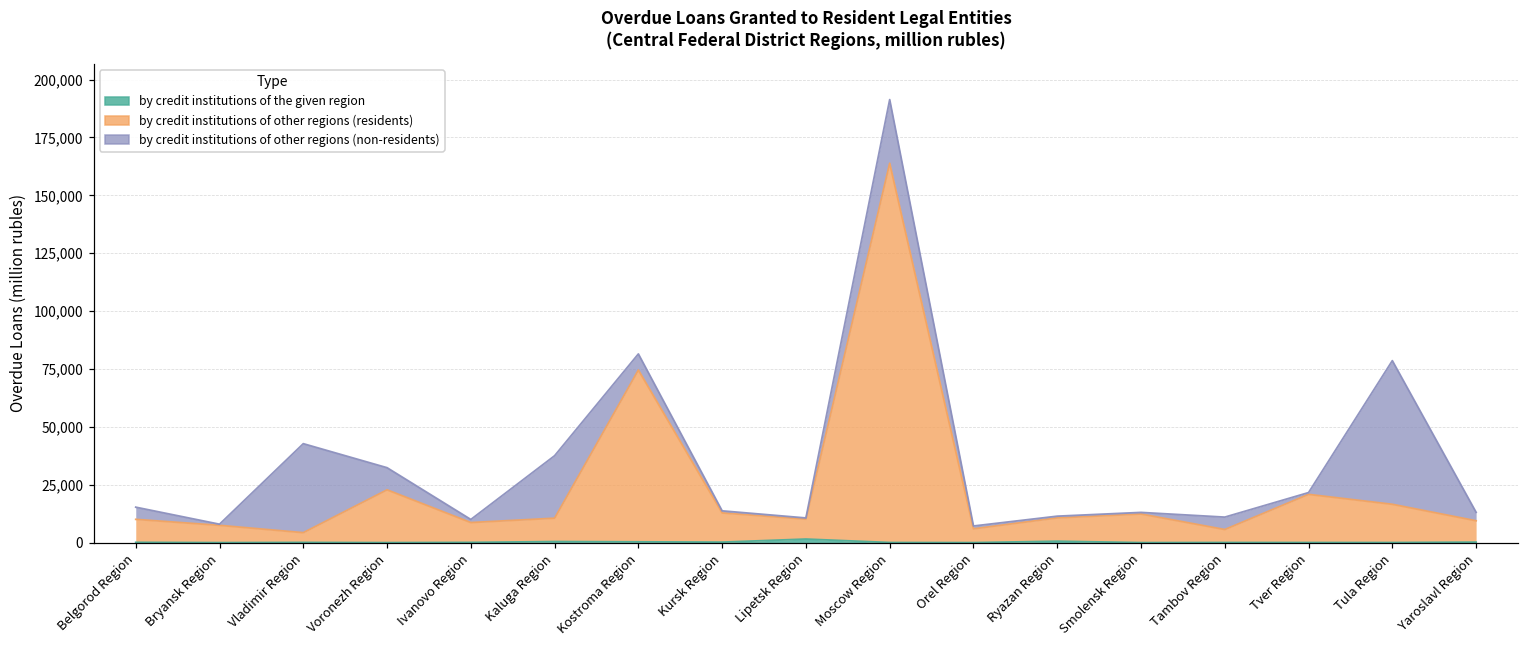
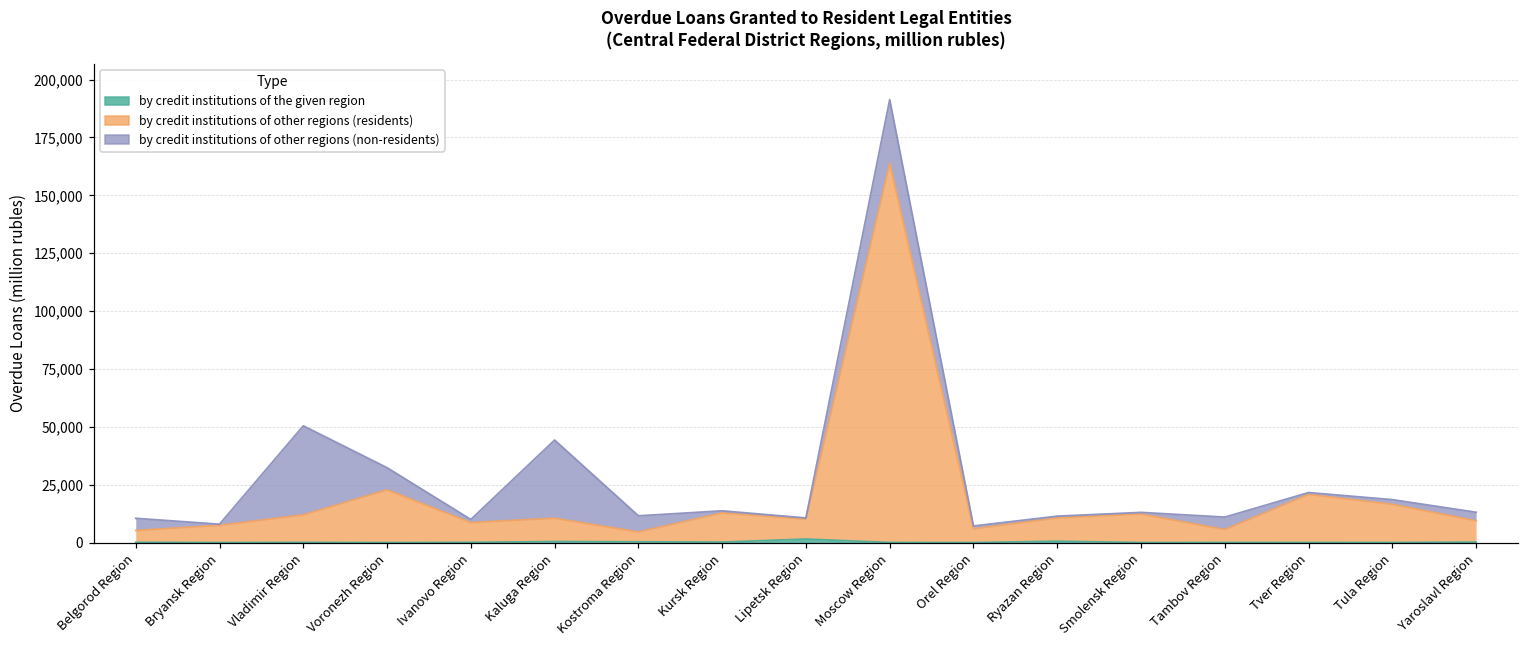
  {
    "by credit institutions of the given region": {
      "Belgorod Region": "0",
      "Bryansk Region": "0",
      "Vladimir Region": "0",
      "Voronezh Region": "0",
      "Ivanovo Region": "0",
      "Kaluga Region": "0",
      "Kostroma Region": "0",
      "Kursk Region": "0",
      "Lipetsk Region": "2,000",
      "Moscow Region": "0",
      "Orel Region": "0",
      "Ryazan Region": "1,000",
      "Smolensk Region": "0",
      "Tambov Region": "0",
      "Tver Region": "0",
      "Tula Region": "0",
      "Yaroslavl Region": "0"
    },
    "by credit institutions of other regions (residents)": {
-     "Belgorod Region": "10,000",
-     "Vladimir Region": "4,000",
+     "Belgorod Region": "5,000",
+     "Vladimir Region": "12,000",
      "Voronezh Region": "23,000",
      "Ivanovo Region": "9,000",
      "Kaluga Region": "10,000",
-     "Kostroma Region": "74,000",
+     "Kostroma Region": "4,000",
      "Moscow Region": "164,000",
      "Orel Region": "6,000",
      "Tambov Region": "6,000",
      "Tula Region": "17,000",
      "Yaroslavl Region": "9,000"
    },
    "by credit institutions of other regions (non-residents)": {
      "Belgorod Region": "5,000",
      "Vladimir Region": "38,000",
      "Voronezh Region": "10,000",
      "Ivanovo Region": "1,000",
-     "Kaluga Region": "27,000",
+     "Kaluga Region": "34,000",
      "Kostroma Region": "7,000",
      "Moscow Region": "27,000",
      "Orel Region": "1,000",
      "Tambov Region": "5,000",
-     "Tula Region": "62,000",
+     "Tula Region": "2,000",
      "Yaroslavl Region": "4,000"
    }
  }
